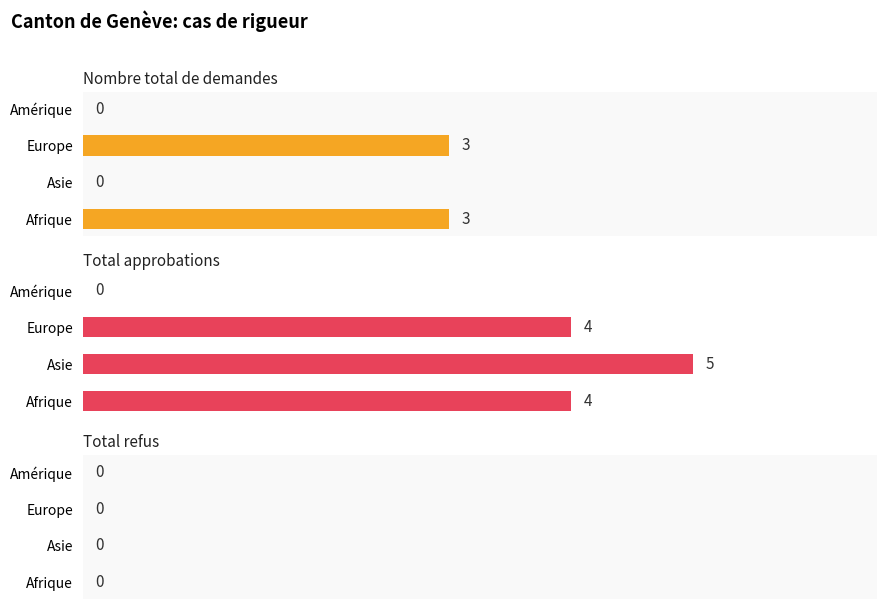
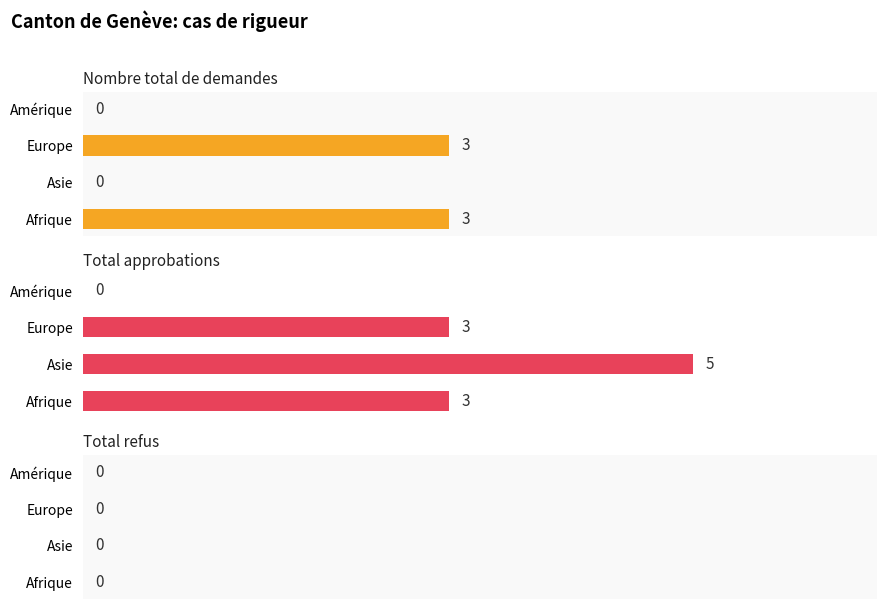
  {
    "Nombre total de demandes": {
      "Amérique": 0,
      "Europe": 3,
      "Asie": 0,
      "Afrique": 3
    },
    "Total approbations": {
      "Amérique": 0,
-     "Europe": 4,
+     "Europe": 3,
      "Asie": 5,
-     "Afrique": 4
+     "Afrique": 3
    },
    "Total refus": {
      "Amérique": 0,
      "Europe": 0,
      "Asie": 0,
      "Afrique": 0
    }
  }
